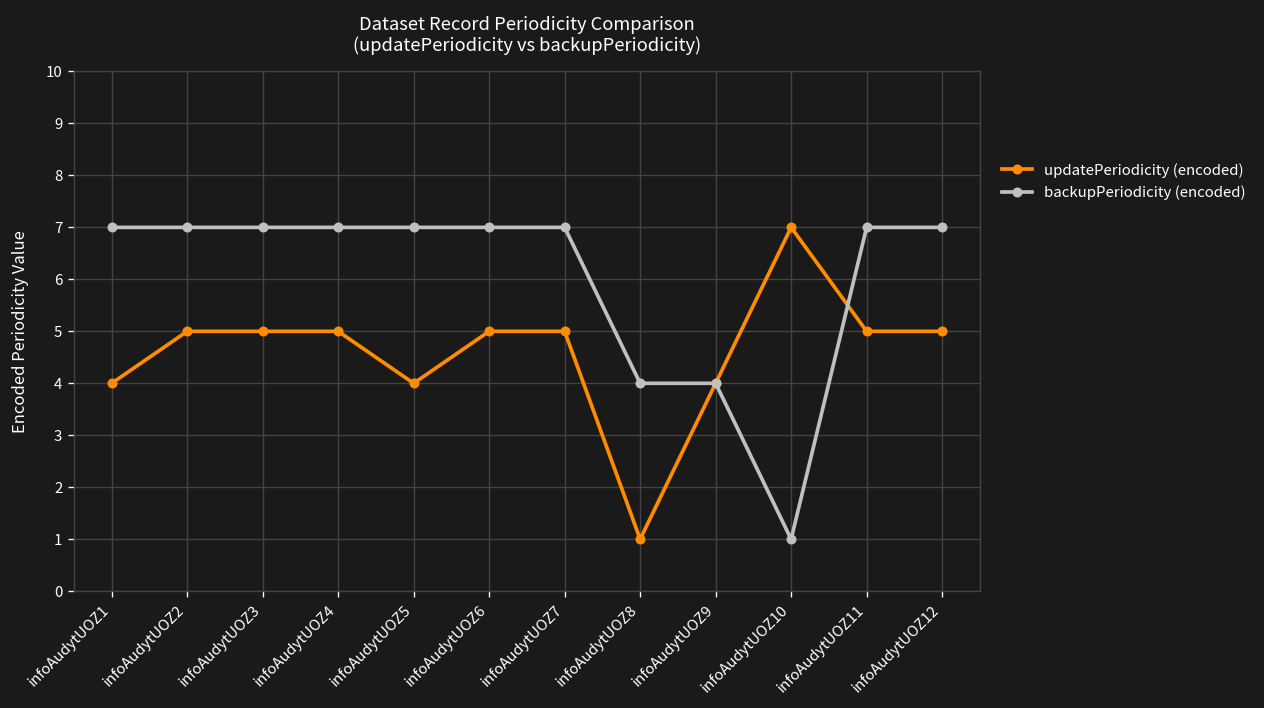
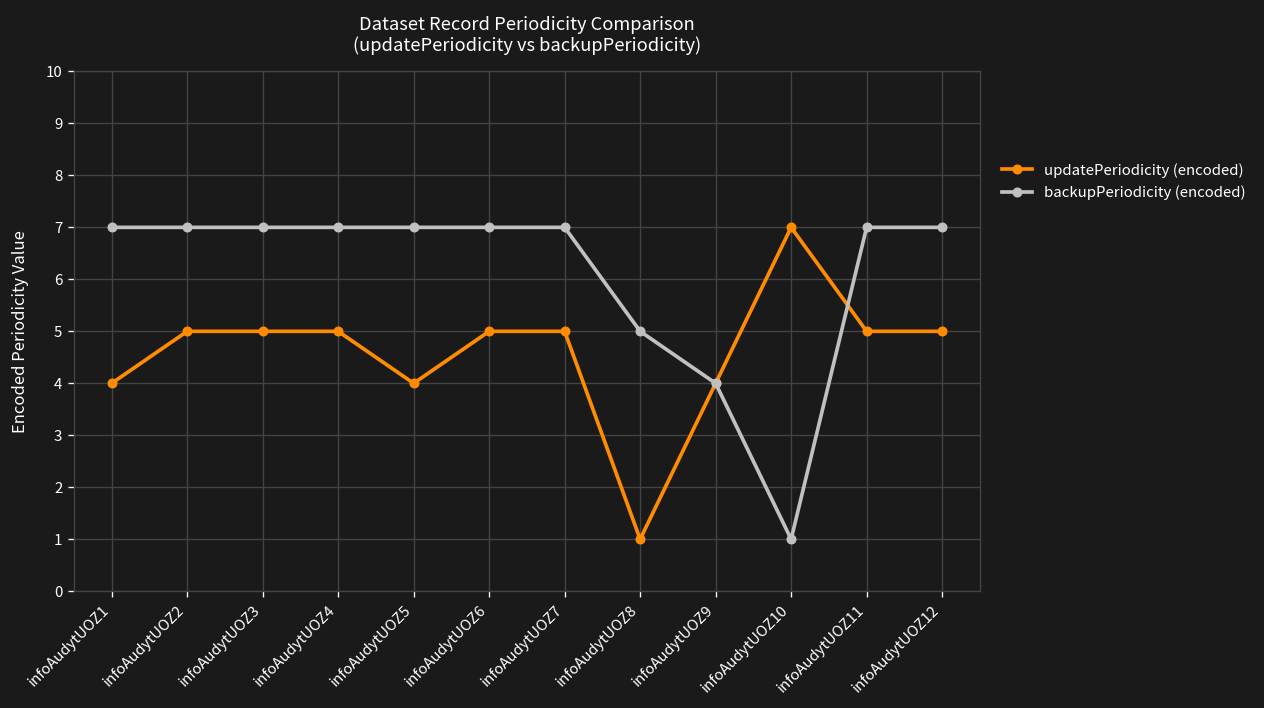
  {
    "updatePeriodicity (encoded)": {
      "infoAudytUOZ1": 4,
      "infoAudytUOZ2": 5,
      "infoAudytUOZ3": 5,
      "infoAudytUOZ4": 5,
      "infoAudytUOZ5": 4,
      "infoAudytUOZ6": 5,
      "infoAudytUOZ7": 5,
      "infoAudytUOZ8": 1,
      "infoAudytUOZ10": 7,
      "infoAudytUOZ11": 5,
      "infoAudytUOZ12": 5
    },
    "backupPeriodicity (encoded)": {
      "infoAudytUOZ1": 7,
      "infoAudytUOZ2": 7,
      "infoAudytUOZ3": 7,
      "infoAudytUOZ4": 7,
      "infoAudytUOZ5": 7,
      "infoAudytUOZ6": 7,
      "infoAudytUOZ7": 7,
-     "infoAudytUOZ8": 4,
+     "infoAudytUOZ8": 5,
      "infoAudytUOZ10": 1,
      "infoAudytUOZ11": 7,
      "infoAudytUOZ12": 7
    }
  }
